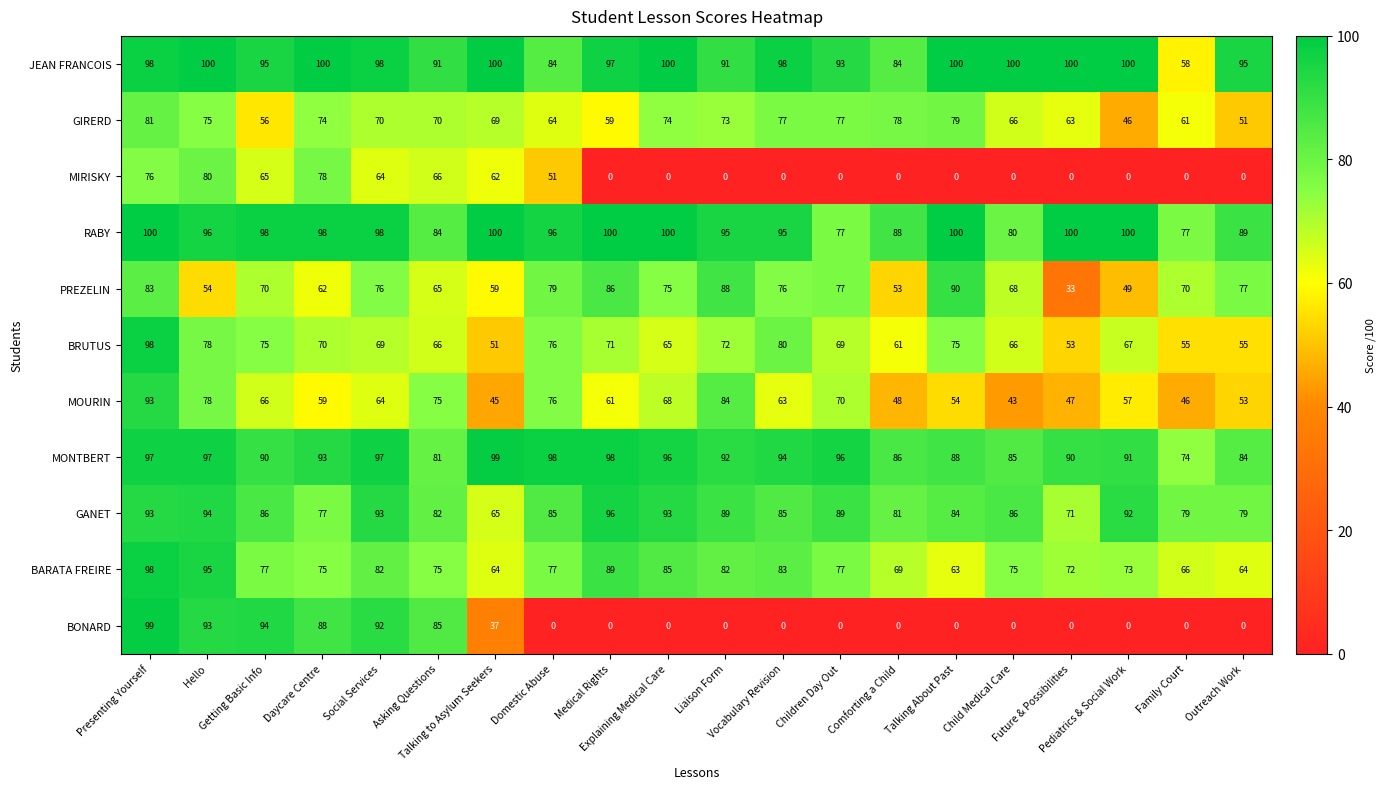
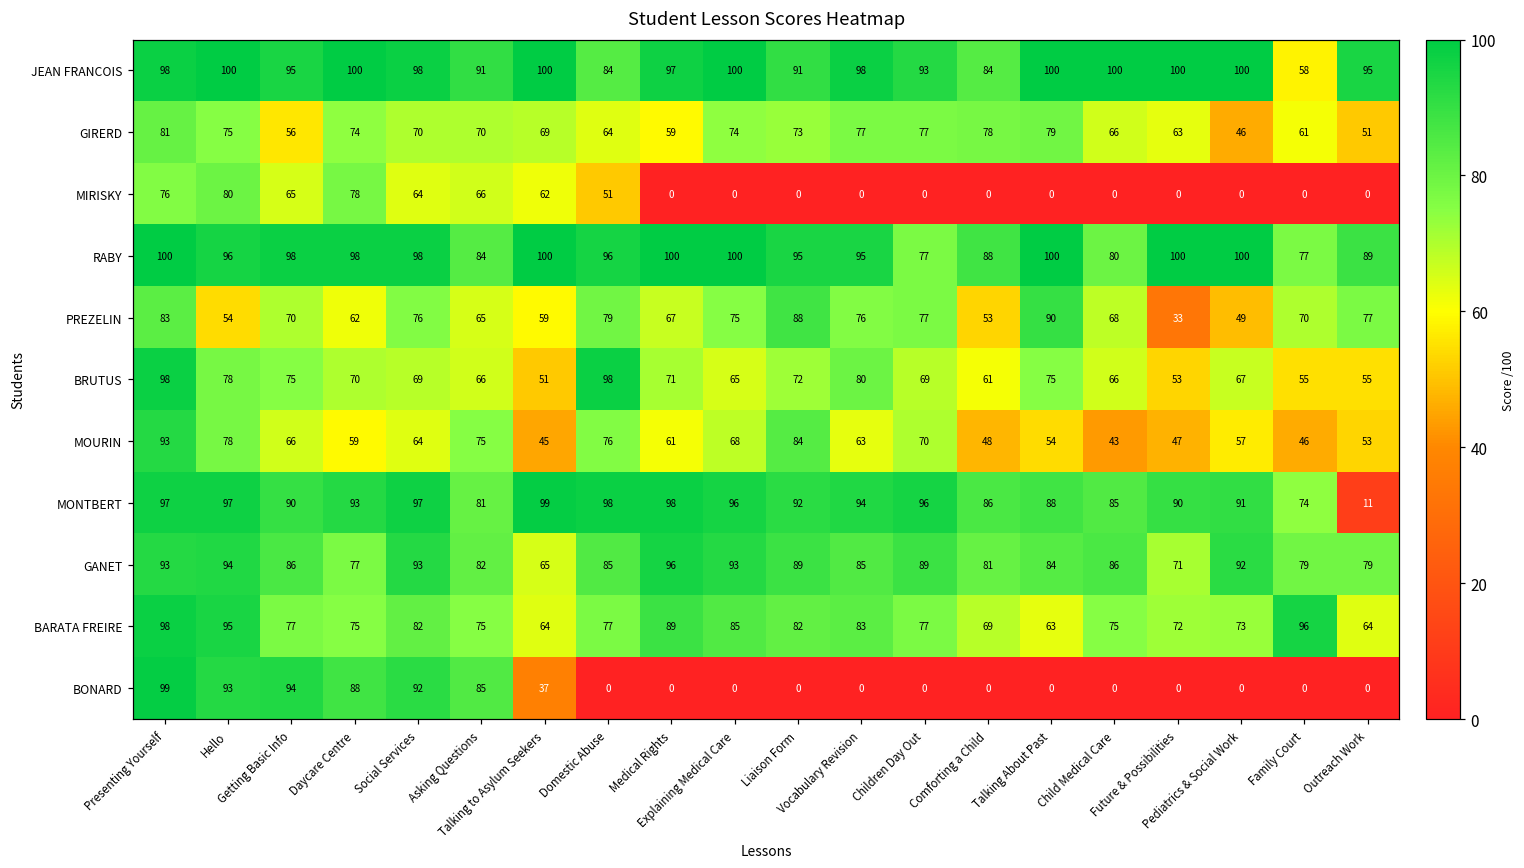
  {
    "PREZELIN": {
      "Presenting Yourself": 83,
      "Hello": 54,
      "Getting Basic Info": 70,
      "Daycare Centre": 62,
      "Social Services": 76,
      "Asking Questions": 65,
      "Talking to Asylum Seekers": 59,
      "Domestic Abuse": 79,
-     "Medical Rights": 86,
+     "Medical Rights": 67,
      "Explaining Medical Care": 75,
      "Liaison Form": 88,
      "Vocabulary Revision": 76,
      "Children Day Out": 77,
      "Comforting a Child": 53,
      "Talking About Past": 90,
      "Child Medical Care": 68,
      "Future & Possibilities": 33,
      "Pediatrics & Social Work": 49,
      "Family Court": 70,
      "Outreach Work": 77
    },
    "BRUTUS": {
      "Presenting Yourself": 98,
      "Hello": 78,
      "Getting Basic Info": 75,
      "Daycare Centre": 70,
      "Social Services": 69,
      "Asking Questions": 66,
      "Talking to Asylum Seekers": 51,
-     "Domestic Abuse": 76,
+     "Domestic Abuse": 98,
      "Medical Rights": 71,
      "Explaining Medical Care": 65,
      "Liaison Form": 72,
      "Vocabulary Revision": 80,
      "Children Day Out": 69,
      "Comforting a Child": 61,
      "Talking About Past": 75,
      "Child Medical Care": 66,
      "Future & Possibilities": 53,
      "Pediatrics & Social Work": 67,
      "Family Court": 55,
      "Outreach Work": 55
    },
    "MONTBERT": {
      "Presenting Yourself": 97,
      "Hello": 97,
      "Getting Basic Info": 90,
      "Daycare Centre": 93,
      "Social Services": 97,
      "Asking Questions": 81,
      "Talking to Asylum Seekers": 99,
      "Domestic Abuse": 98,
      "Medical Rights": 98,
      "Explaining Medical Care": 96,
      "Liaison Form": 92,
      "Vocabulary Revision": 94,
      "Children Day Out": 96,
      "Comforting a Child": 86,
      "Talking About Past": 88,
      "Child Medical Care": 85,
      "Future & Possibilities": 90,
      "Pediatrics & Social Work": 91,
      "Family Court": 74,
-     "Outreach Work": 84
+     "Outreach Work": 11
    },
    "BARATA FREIRE": {
      "Presenting Yourself": 98,
      "Hello": 95,
      "Getting Basic Info": 77,
      "Daycare Centre": 75,
      "Social Services": 82,
      "Asking Questions": 75,
      "Talking to Asylum Seekers": 64,
      "Domestic Abuse": 77,
      "Medical Rights": 89,
      "Explaining Medical Care": 85,
      "Liaison Form": 82,
      "Vocabulary Revision": 83,
      "Children Day Out": 77,
      "Comforting a Child": 69,
      "Talking About Past": 63,
      "Child Medical Care": 75,
      "Future & Possibilities": 72,
      "Pediatrics & Social Work": 73,
-     "Family Court": 66,
+     "Family Court": 96,
      "Outreach Work": 64
    }
  }
